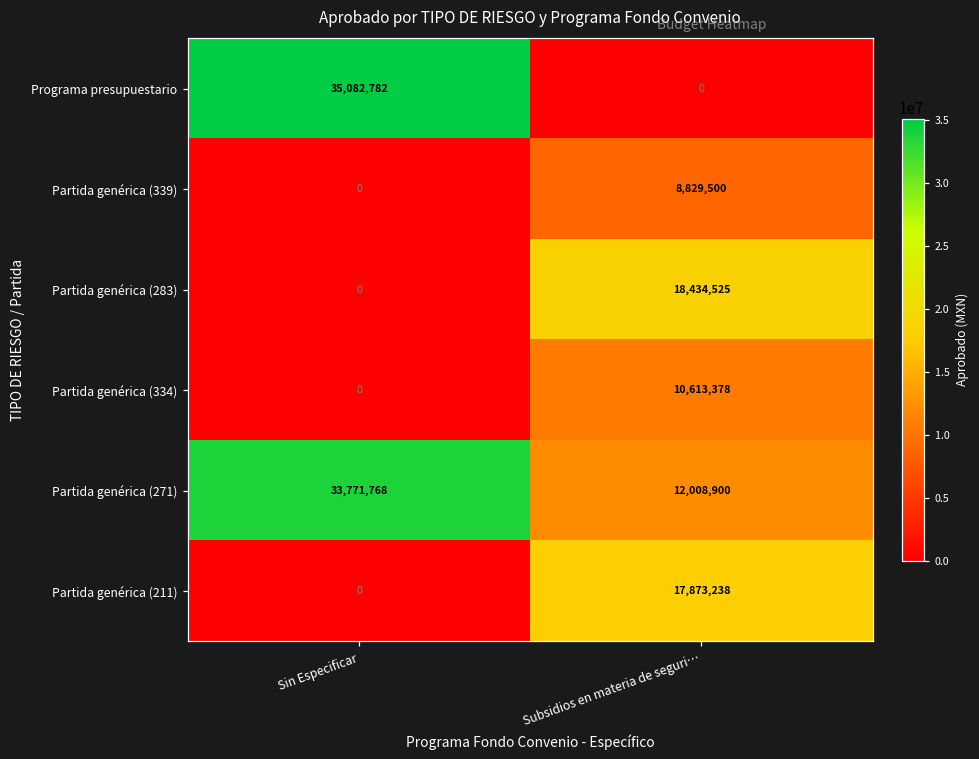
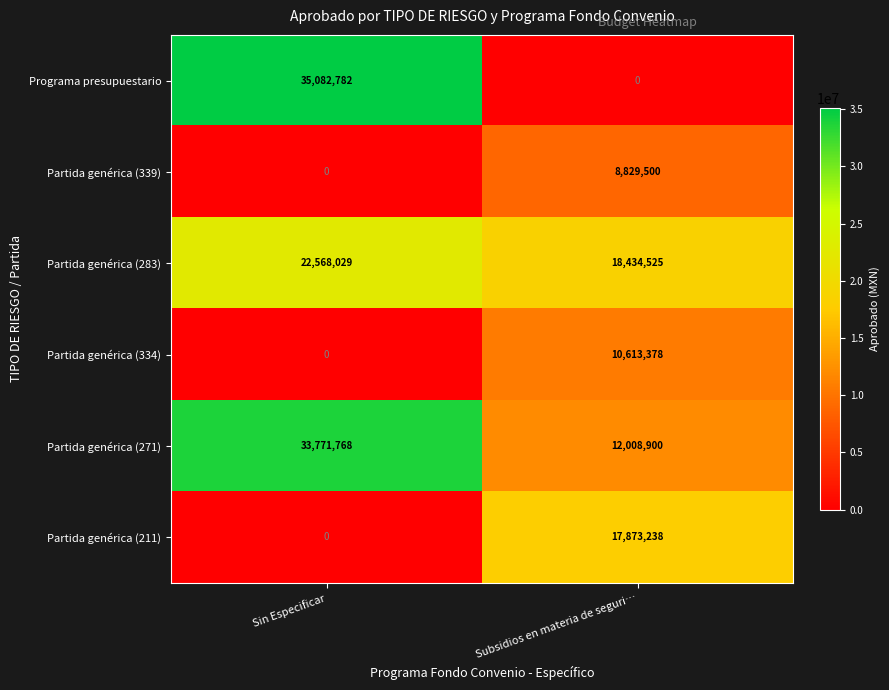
  {
    "Programa presupuestario": {
      "Sin Especificar": "35,082,782",
      "Subsidios en materia de seguri…": "0"
    },
    "Partida genérica (339)": {
      "Sin Especificar": "0",
      "Subsidios en materia de seguri…": "8,829,500"
    },
    "Partida genérica (283)": {
-     "Sin Especificar": "0",
+     "Sin Especificar": "22,568,029",
      "Subsidios en materia de seguri…": "18,434,525"
    },
    "Partida genérica (334)": {
      "Sin Especificar": "0",
      "Subsidios en materia de seguri…": "10,613,378"
    },
    "Partida genérica (271)": {
      "Sin Especificar": "33,771,768",
      "Subsidios en materia de seguri…": "12,008,900"
    },
    "Partida genérica (211)": {
      "Sin Especificar": "0",
      "Subsidios en materia de seguri…": "17,873,238"
    }
  }
